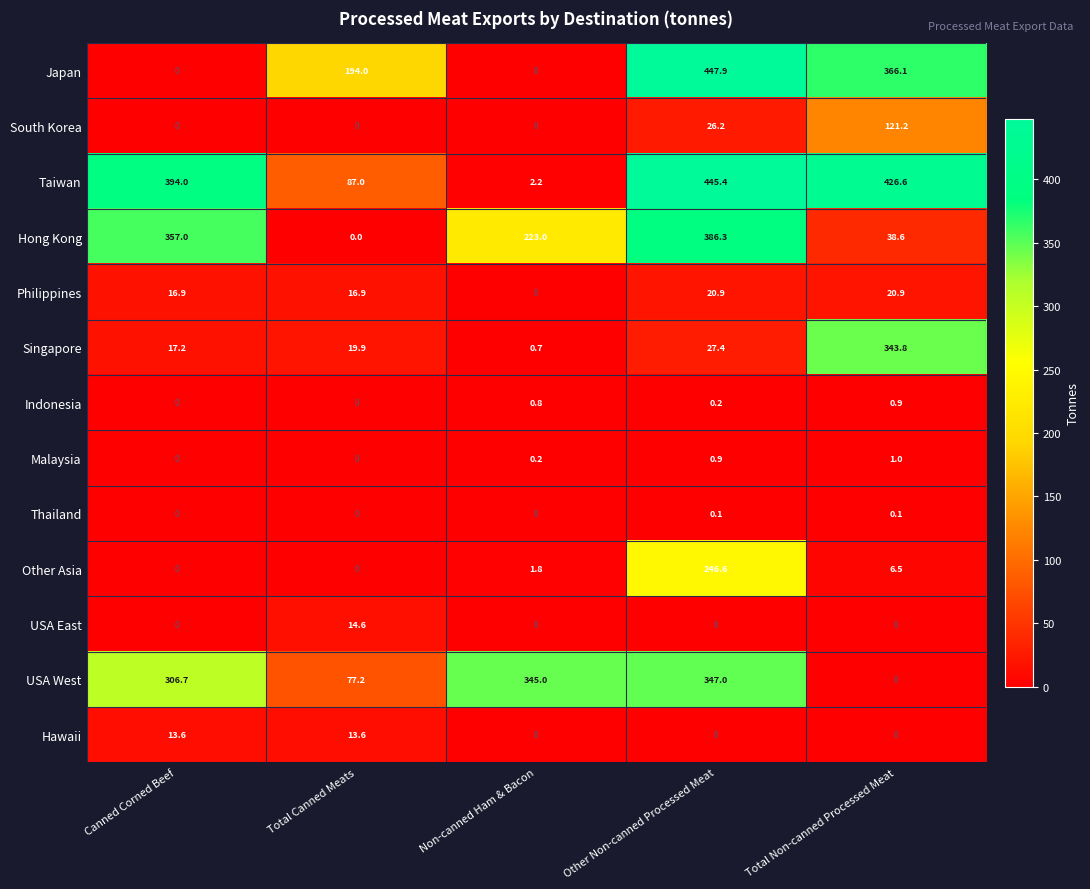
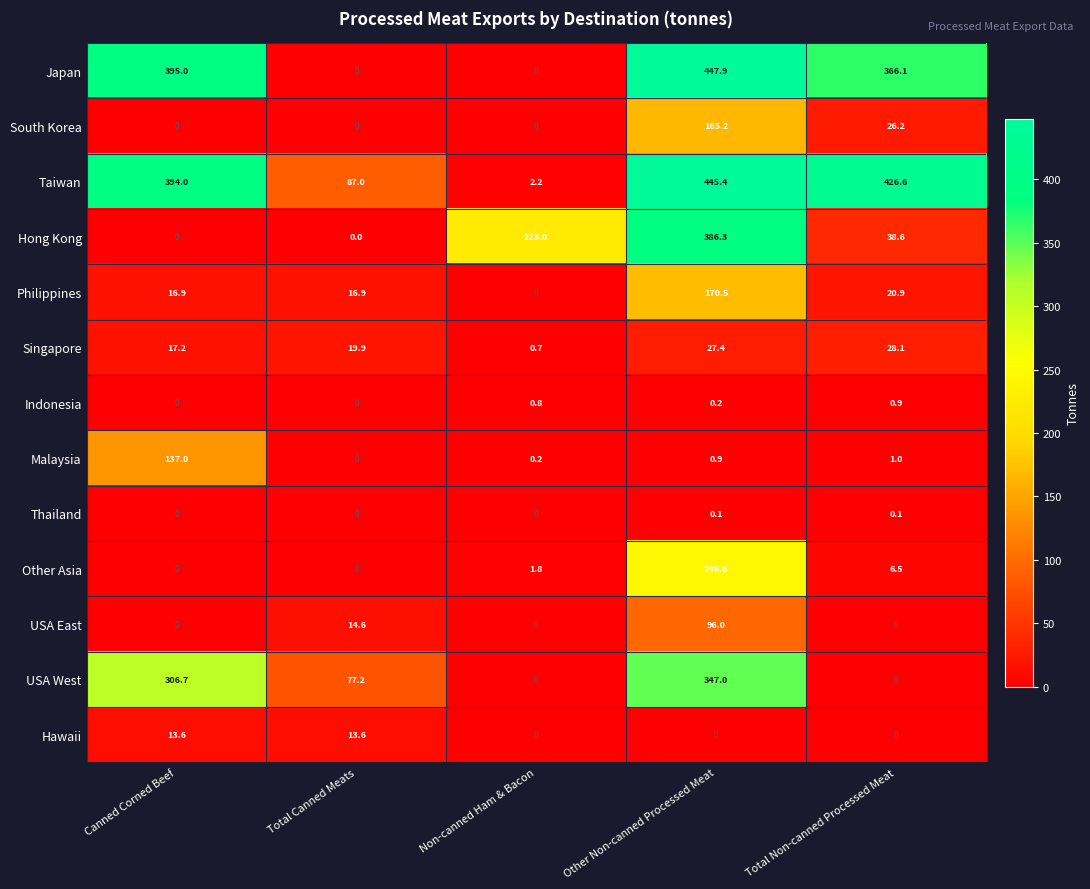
  {
    "Japan": {
-     "Canned Corned Beef": 0,
-     "Total Canned Meats": 194.0,
+     "Canned Corned Beef": 395.0,
+     "Total Canned Meats": 0,
      "Non-canned Ham & Bacon": 0,
      "Other Non-canned Processed Meat": 447.9,
      "Total Non-canned Processed Meat": 366.1
    },
    "South Korea": {
      "Canned Corned Beef": 0,
      "Total Canned Meats": 0,
      "Non-canned Ham & Bacon": 0,
-     "Other Non-canned Processed Meat": 26.2,
-     "Total Non-canned Processed Meat": 121.2
+     "Other Non-canned Processed Meat": 165.2,
+     "Total Non-canned Processed Meat": 26.2
    },
    "Taiwan": {
      "Canned Corned Beef": 394.0,
      "Total Canned Meats": 87.0,
      "Non-canned Ham & Bacon": 2.2,
      "Other Non-canned Processed Meat": 445.4,
      "Total Non-canned Processed Meat": 426.6
    },
    "Hong Kong": {
-     "Canned Corned Beef": 357.0,
+     "Canned Corned Beef": 0,
      "Total Canned Meats": 0.0,
      "Non-canned Ham & Bacon": 223.0,
      "Other Non-canned Processed Meat": 386.3,
      "Total Non-canned Processed Meat": 38.6
    },
    "Philippines": {
      "Canned Corned Beef": 16.9,
      "Total Canned Meats": 16.9,
      "Non-canned Ham & Bacon": 0,
-     "Other Non-canned Processed Meat": 20.9,
+     "Other Non-canned Processed Meat": 170.5,
      "Total Non-canned Processed Meat": 20.9
    },
    "Singapore": {
      "Canned Corned Beef": 17.2,
      "Total Canned Meats": 19.9,
      "Non-canned Ham & Bacon": 0.7,
      "Other Non-canned Processed Meat": 27.4,
-     "Total Non-canned Processed Meat": 343.8
+     "Total Non-canned Processed Meat": 28.1
    },
    "Indonesia": {
      "Canned Corned Beef": 0,
      "Total Canned Meats": 0,
      "Non-canned Ham & Bacon": 0.8,
      "Other Non-canned Processed Meat": 0.2,
      "Total Non-canned Processed Meat": 0.9
    },
    "Malaysia": {
-     "Canned Corned Beef": 0,
+     "Canned Corned Beef": 137.0,
      "Total Canned Meats": 0,
      "Non-canned Ham & Bacon": 0.2,
      "Other Non-canned Processed Meat": 0.9,
      "Total Non-canned Processed Meat": 1.0
    },
    "Thailand": {
      "Canned Corned Beef": 0,
      "Total Canned Meats": 0,
      "Non-canned Ham & Bacon": 0,
      "Other Non-canned Processed Meat": 0.1,
      "Total Non-canned Processed Meat": 0.1
    },
    "Other Asia": {
      "Canned Corned Beef": 0,
      "Total Canned Meats": 0,
      "Non-canned Ham & Bacon": 1.8,
      "Other Non-canned Processed Meat": 246.6,
      "Total Non-canned Processed Meat": 6.5
    },
    "USA East": {
      "Canned Corned Beef": 0,
      "Total Canned Meats": 14.6,
      "Non-canned Ham & Bacon": 0,
-     "Other Non-canned Processed Meat": 0,
+     "Other Non-canned Processed Meat": 96.0,
      "Total Non-canned Processed Meat": 0
    },
    "USA West": {
      "Canned Corned Beef": 306.7,
      "Total Canned Meats": 77.2,
-     "Non-canned Ham & Bacon": 345.0,
+     "Non-canned Ham & Bacon": 0,
      "Other Non-canned Processed Meat": 347.0,
      "Total Non-canned Processed Meat": 0
    },
    "Hawaii": {
      "Canned Corned Beef": 13.6,
      "Total Canned Meats": 13.6,
      "Non-canned Ham & Bacon": 0,
      "Other Non-canned Processed Meat": 0,
      "Total Non-canned Processed Meat": 0
    }
  }
